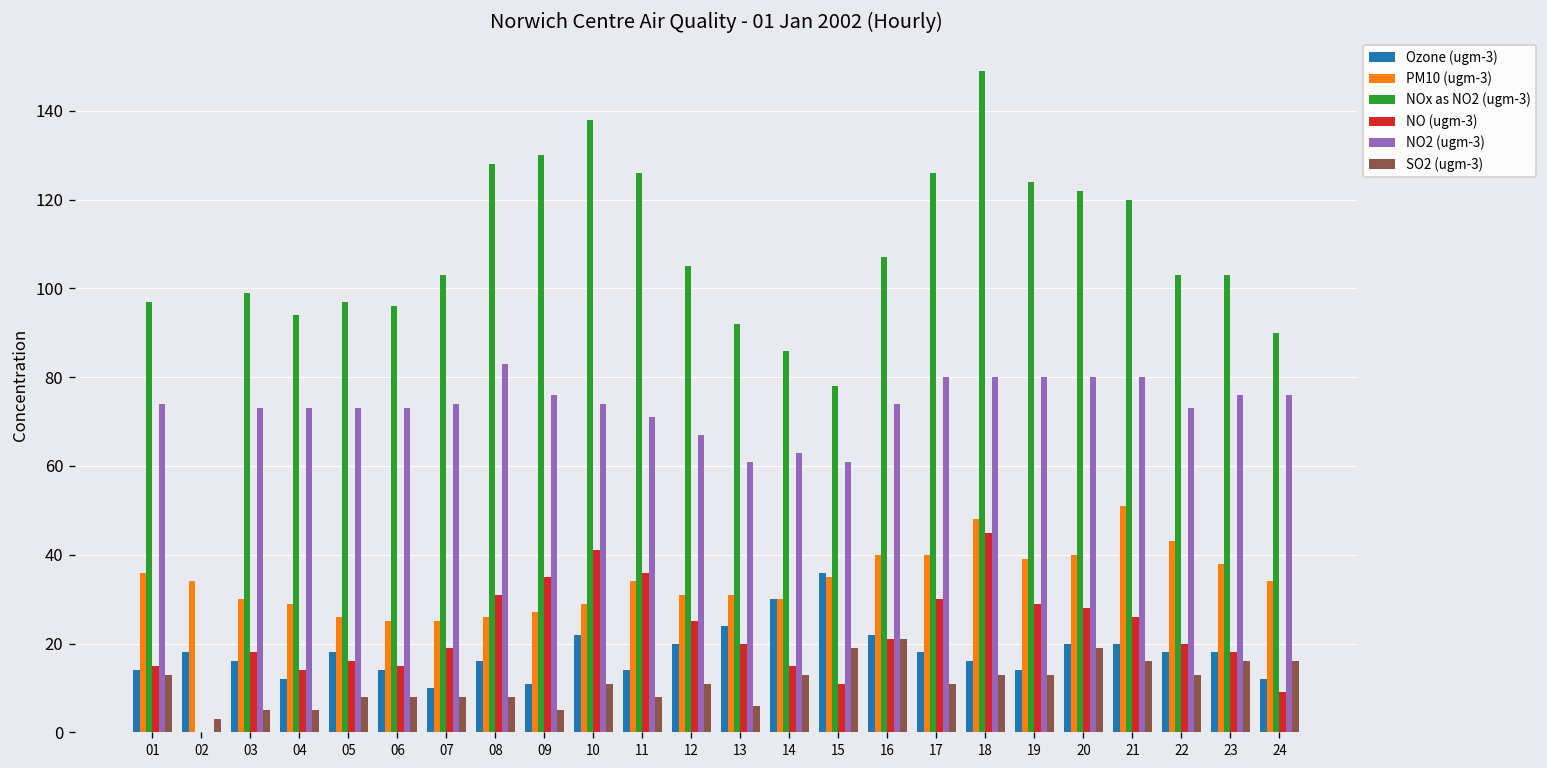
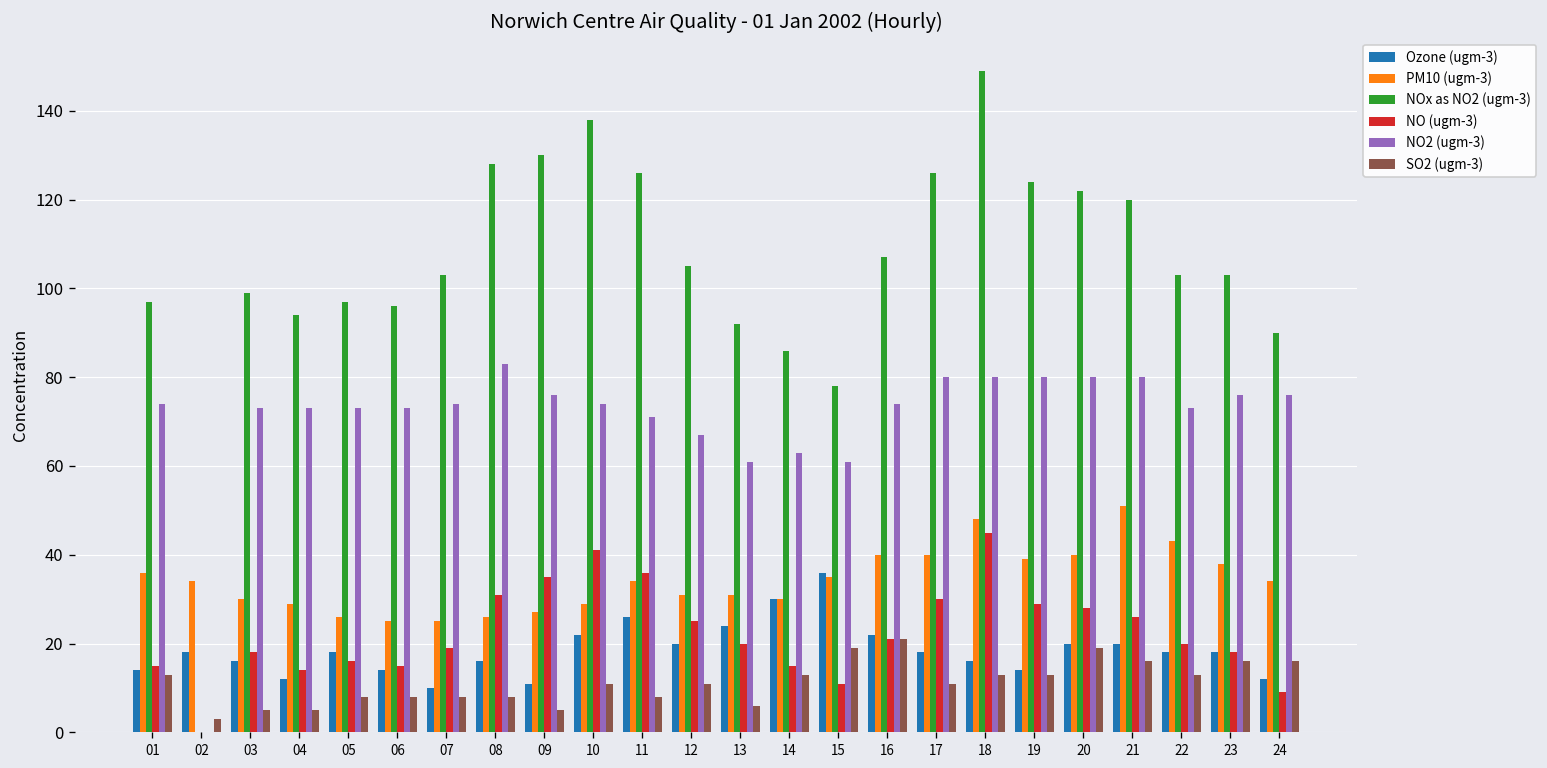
  {
    "Ozone (ugm-3)": {
      "01": 14,
      "02": 18,
      "03": 16,
      "04": 12,
      "05": 18,
      "06": 14,
      "07": 10,
      "08": 16,
      "09": 11,
      "10": 22,
-     "11": 14,
+     "11": 26,
      "12": 20,
      "13": 24,
      "14": 30,
      "15": 36,
      "16": 22,
      "17": 18,
      "18": 16,
      "19": 14,
      "20": 20,
      "21": 20,
      "22": 18,
      "23": 18,
      "24": 12
    },
    "PM10 (ugm-3)": {
      "01": 36,
      "02": 34,
      "03": 30,
      "04": 29,
      "05": 26,
      "06": 25,
      "07": 25,
      "08": 26,
      "09": 27,
      "10": 29,
      "11": 34,
      "12": 31,
      "13": 31,
      "14": 30,
      "15": 35,
      "16": 40,
      "17": 40,
      "18": 48,
      "19": 39,
      "20": 40,
      "21": 51,
      "22": 43,
      "23": 38,
      "24": 34
    },
    "NOx as NO2 (ugm-3)": {
      "01": 97,
      "02": 0,
      "03": 99,
      "04": 94,
      "05": 97,
      "06": 96,
      "07": 103,
      "08": 128,
      "09": 130,
      "10": 138,
      "11": 126,
      "12": 105,
      "13": 92,
      "14": 86,
      "15": 78,
      "16": 107,
      "17": 126,
      "18": 149,
      "19": 124,
      "20": 122,
      "21": 120,
      "22": 103,
      "23": 103,
      "24": 90
    },
    "NO (ugm-3)": {
      "01": 15,
      "02": 0,
      "03": 18,
      "04": 14,
      "05": 16,
      "06": 15,
      "07": 19,
      "08": 31,
      "09": 35,
      "10": 41,
      "11": 36,
      "12": 25,
      "13": 20,
      "14": 15,
      "15": 11,
      "16": 21,
      "17": 30,
      "18": 45,
      "19": 29,
      "20": 28,
      "21": 26,
      "22": 20,
      "23": 18,
      "24": 9
    },
    "NO2 (ugm-3)": {
      "01": 74,
      "02": 0,
      "03": 73,
      "04": 73,
      "05": 73,
      "06": 73,
      "07": 74,
      "08": 83,
      "09": 76,
      "10": 74,
      "11": 71,
      "12": 67,
      "13": 61,
      "14": 63,
      "15": 61,
      "16": 74,
      "17": 80,
      "18": 80,
      "19": 80,
      "20": 80,
      "21": 80,
      "22": 73,
      "23": 76,
      "24": 76
    },
    "SO2 (ugm-3)": {
      "01": 13,
      "02": 3,
      "03": 5,
      "04": 5,
      "05": 8,
      "06": 8,
      "07": 8,
      "08": 8,
      "09": 5,
      "10": 11,
      "11": 8,
      "12": 11,
      "13": 6,
      "14": 13,
      "15": 19,
      "16": 21,
      "17": 11,
      "18": 13,
      "19": 13,
      "20": 19,
      "21": 16,
      "22": 13,
      "23": 16,
      "24": 16
    }
  }
